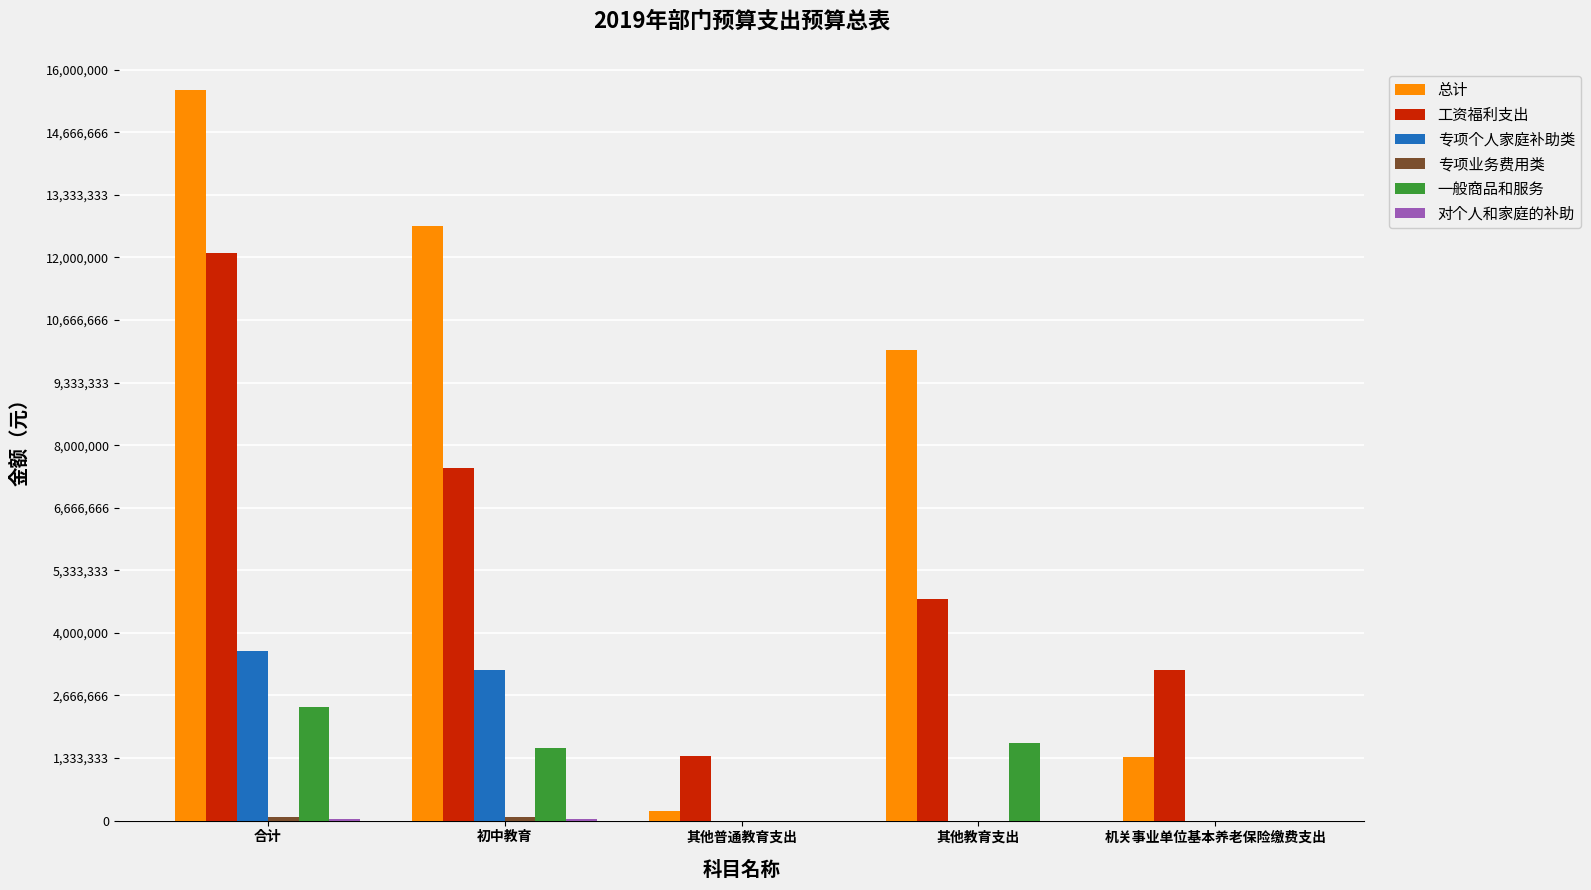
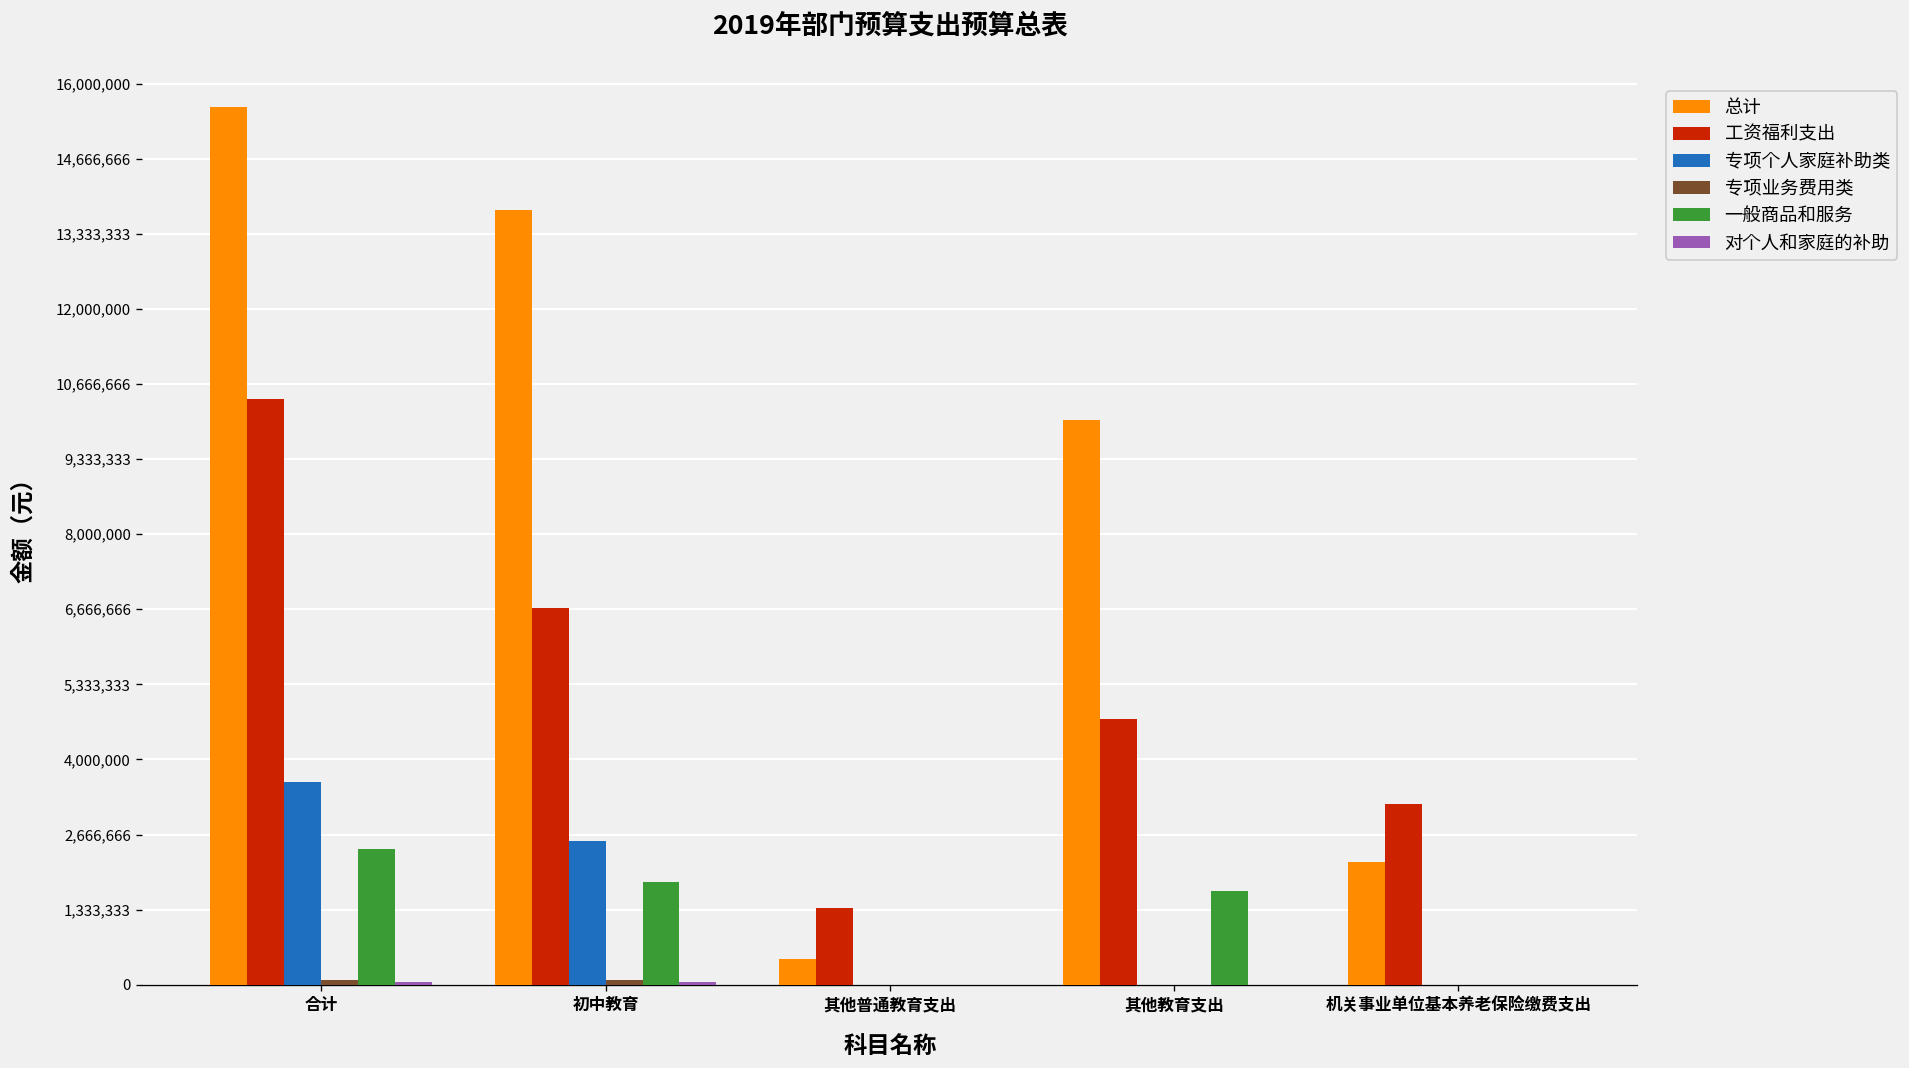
  {
    "总计": {
      "合计": "15,600,000",
-     "初中教育": "12,700,000",
-     "其他普通教育支出": "200,000",
+     "初中教育": "13,800,000",
+     "其他普通教育支出": "500,000",
      "其他教育支出": "10,000,000",
-     "机关事业单位基本养老保险缴费支出": "1,400,000"
+     "机关事业单位基本养老保险缴费支出": "2,200,000"
    },
    "工资福利支出": {
-     "合计": "12,100,000",
-     "初中教育": "7,500,000",
+     "合计": "10,400,000",
+     "初中教育": "6,700,000",
      "其他普通教育支出": "1,400,000",
      "其他教育支出": "4,700,000",
      "机关事业单位基本养老保险缴费支出": "3,200,000"
    },
    "专项个人家庭补助类": {
      "合计": "3,600,000",
-     "初中教育": "3,200,000",
+     "初中教育": "2,600,000",
      "其他普通教育支出": "0",
      "其他教育支出": "0",
      "机关事业单位基本养老保险缴费支出": "0"
    },
    "专项业务费用类": {
      "合计": "100,000",
      "初中教育": "100,000",
      "其他普通教育支出": "0",
      "其他教育支出": "0",
      "机关事业单位基本养老保险缴费支出": "0"
    },
    "一般商品和服务": {
      "合计": "2,400,000",
-     "初中教育": "1,500,000",
+     "初中教育": "1,800,000",
      "其他普通教育支出": "0",
      "其他教育支出": "1,700,000",
      "机关事业单位基本养老保险缴费支出": "0"
    },
    "对个人和家庭的补助": {
      "其他普通教育支出": "0",
      "其他教育支出": "0",
      "机关事业单位基本养老保险缴费支出": "0"
    }
  }
